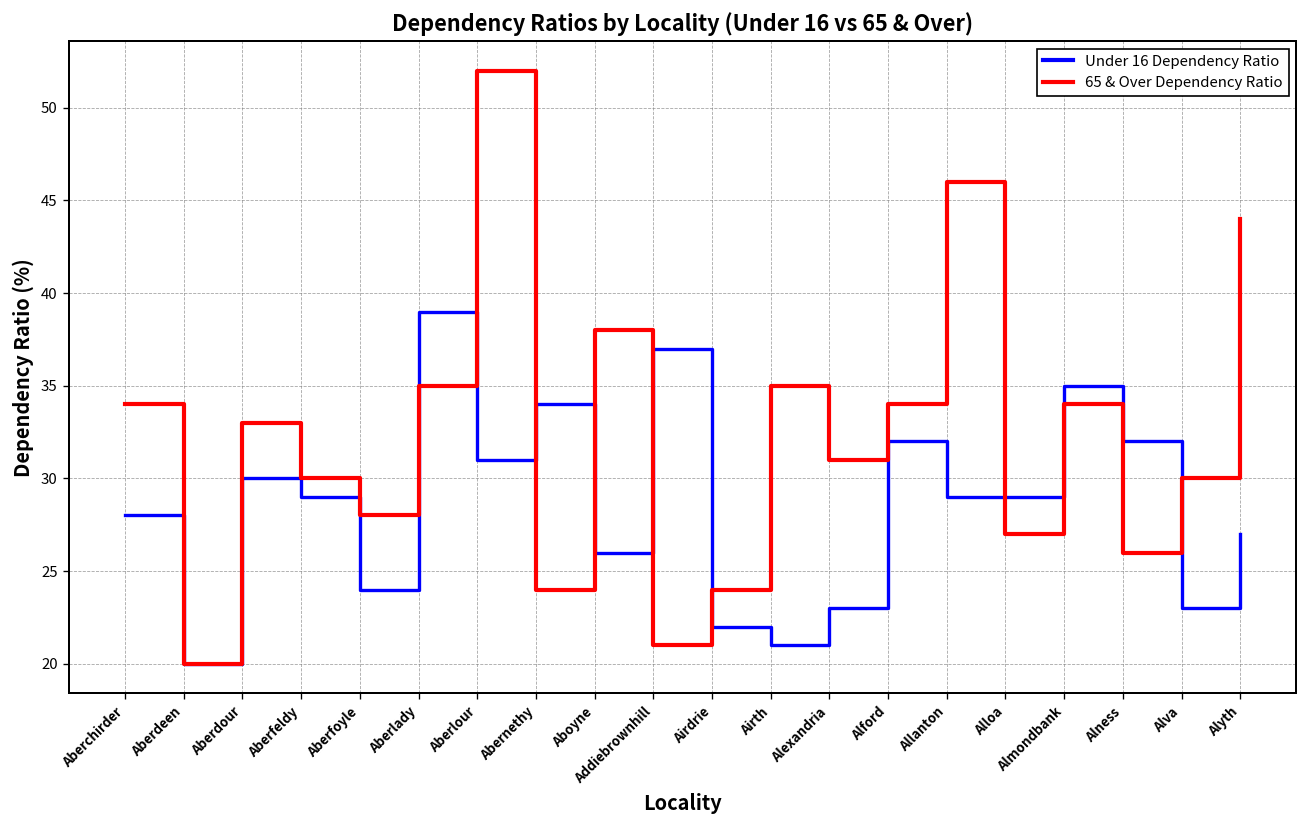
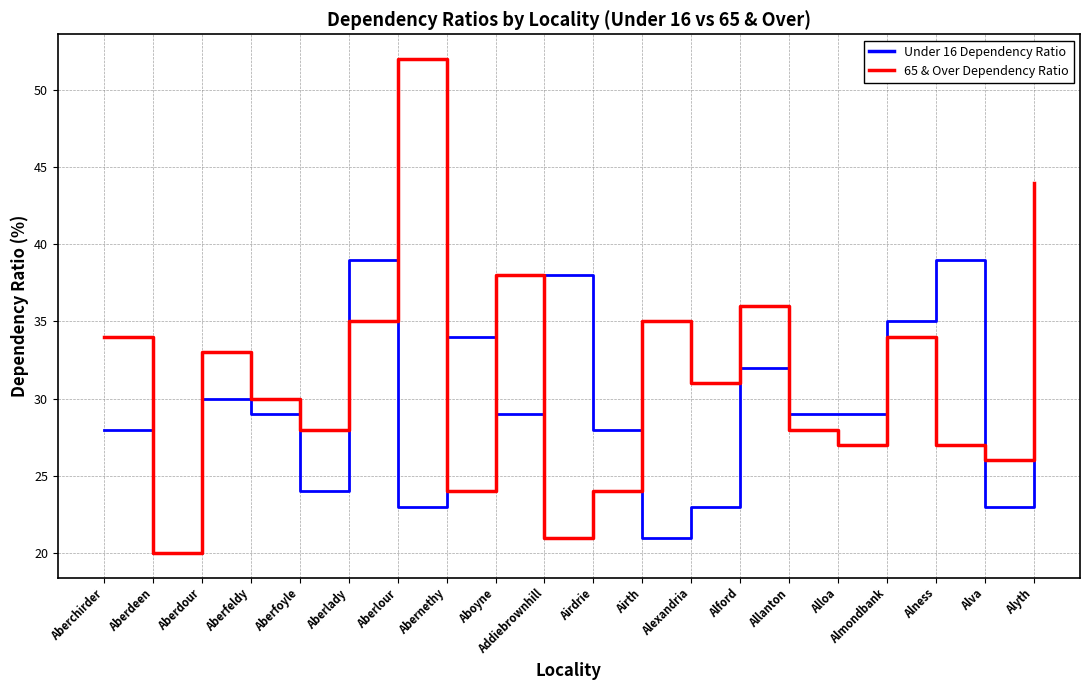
  {
    "Under 16 Dependency Ratio": {
      "Aberchirder": 28,
      "Aberdour": 30,
      "Aberfeldy": 29,
      "Aberfoyle": 24,
      "Aberlady": 39,
-     "Aberlour": 31,
+     "Aberlour": 23,
      "Abernethy": 34,
-     "Aboyne": 26,
-     "Addiebrownhill": 37,
-     "Airdrie": 22,
+     "Aboyne": 29,
+     "Addiebrownhill": 38,
+     "Airdrie": 28,
      "Airth": 21,
      "Alexandria": 23,
      "Alford": 32,
      "Allanton": 29,
      "Alloa": 29,
      "Almondbank": 35,
-     "Alness": 32,
+     "Alness": 39,
      "Alva": 23,
      "Alyth": 27
    },
    "65 & Over Dependency Ratio": {
      "Aberchirder": 34,
      "Aberdour": 33,
      "Aberfeldy": 30,
      "Aberfoyle": 28,
      "Aberlady": 35,
      "Aberlour": 52,
      "Abernethy": 24,
      "Aboyne": 38,
      "Addiebrownhill": 21,
      "Airdrie": 24,
      "Airth": 35,
      "Alexandria": 31,
-     "Alford": 34,
-     "Allanton": 46,
+     "Alford": 36,
+     "Allanton": 28,
      "Alloa": 27,
      "Almondbank": 34,
-     "Alness": 26,
-     "Alva": 30,
+     "Alness": 27,
+     "Alva": 26,
      "Alyth": 44
    }
  }
